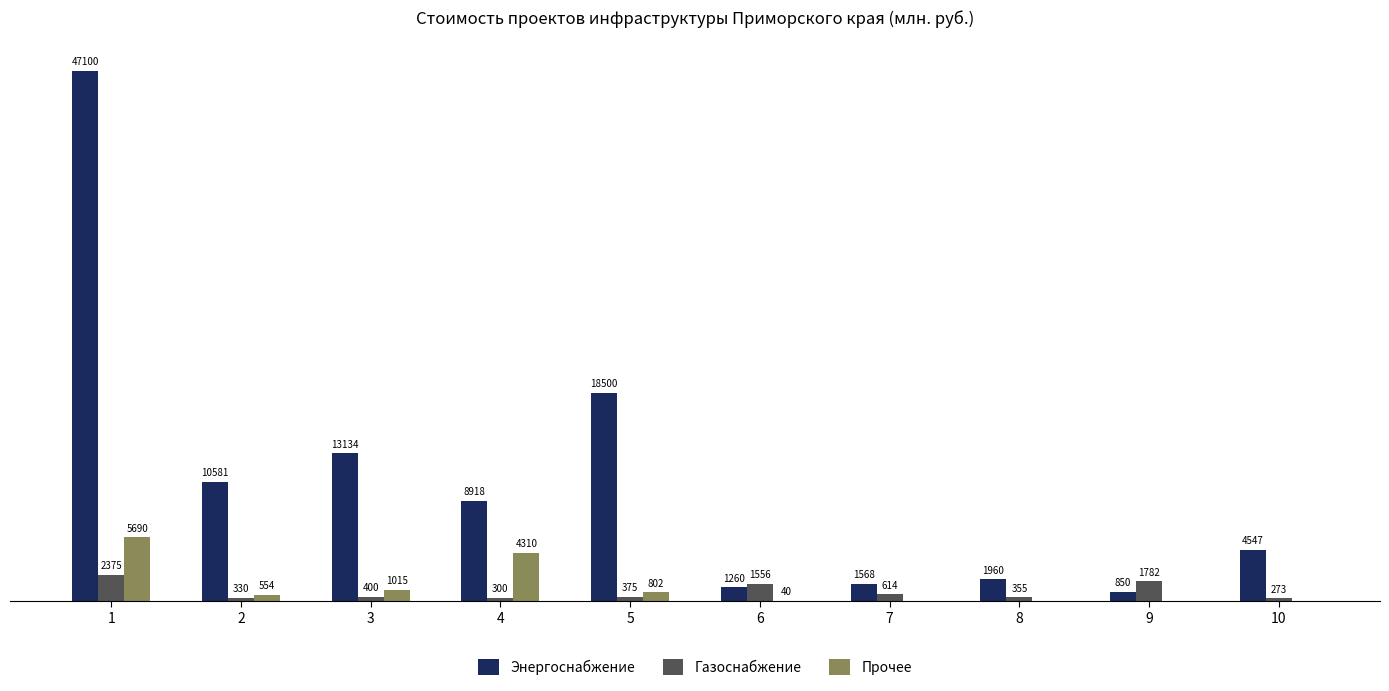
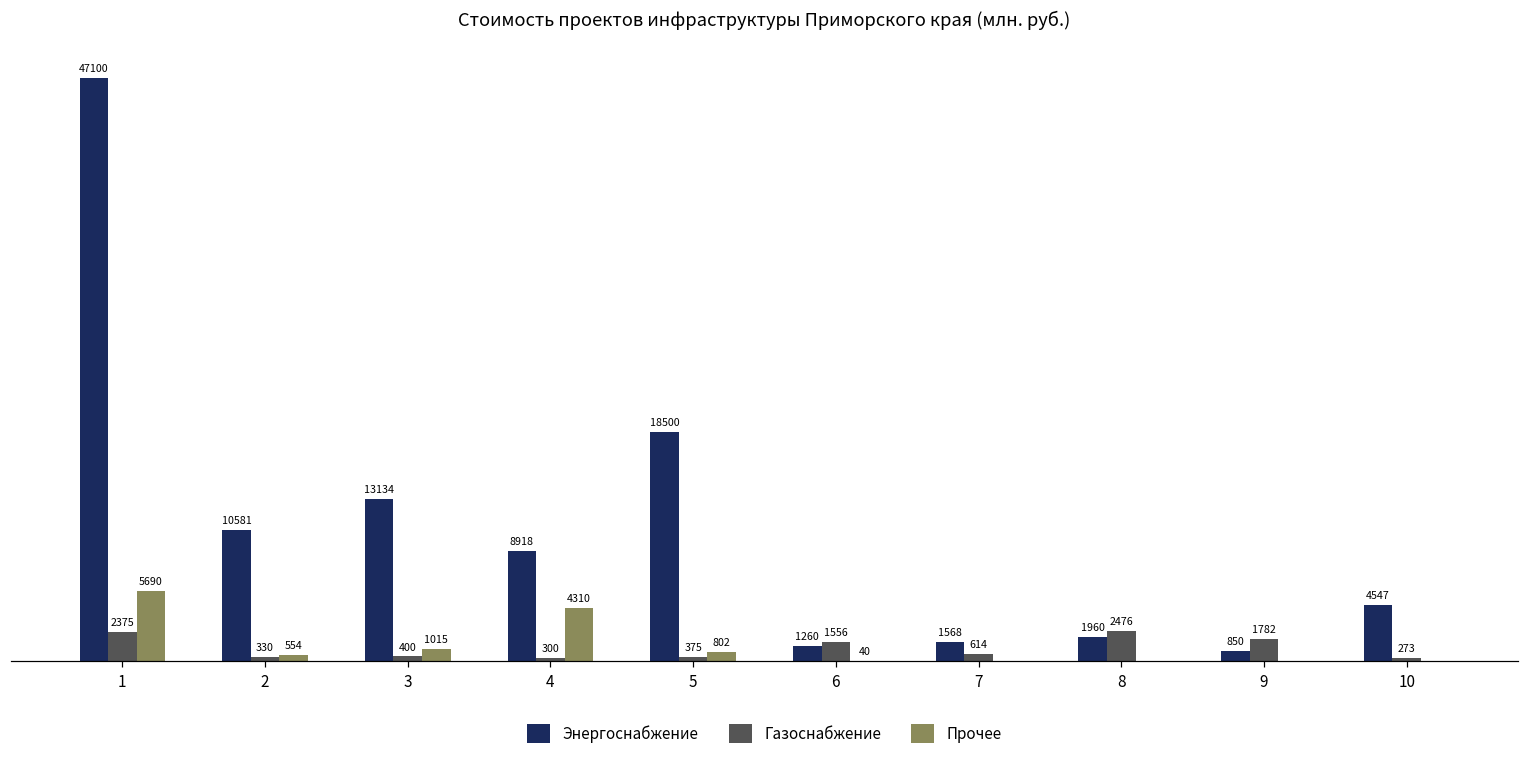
  {
    "Энергоснабжение": {
      "1": 47100,
      "2": 10581,
      "3": 13134,
      "4": 8918,
      "5": 18500,
      "6": 1260,
      "7": 1568,
      "8": 1960,
      "9": 850,
      "10": 4547
    },
    "Газоснабжение": {
      "1": 2375,
      "2": 330,
      "3": 400,
      "4": 300,
      "5": 375,
      "6": 1556,
      "7": 614,
-     "8": 355,
+     "8": 2476,
      "9": 1782,
      "10": 273
    },
    "Прочее": {
      "1": 5690,
      "2": 554,
      "3": 1015,
      "4": 4310,
      "5": 802,
      "6": 40
    }
  }
